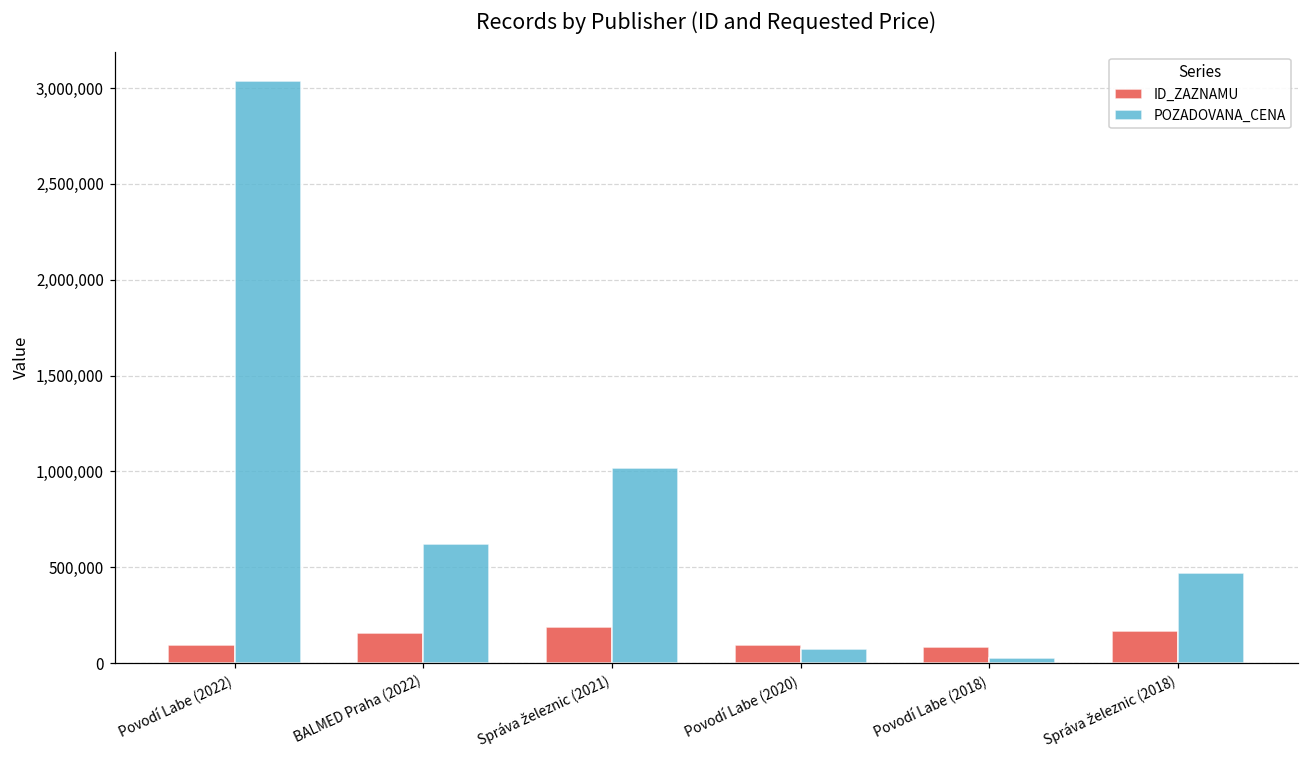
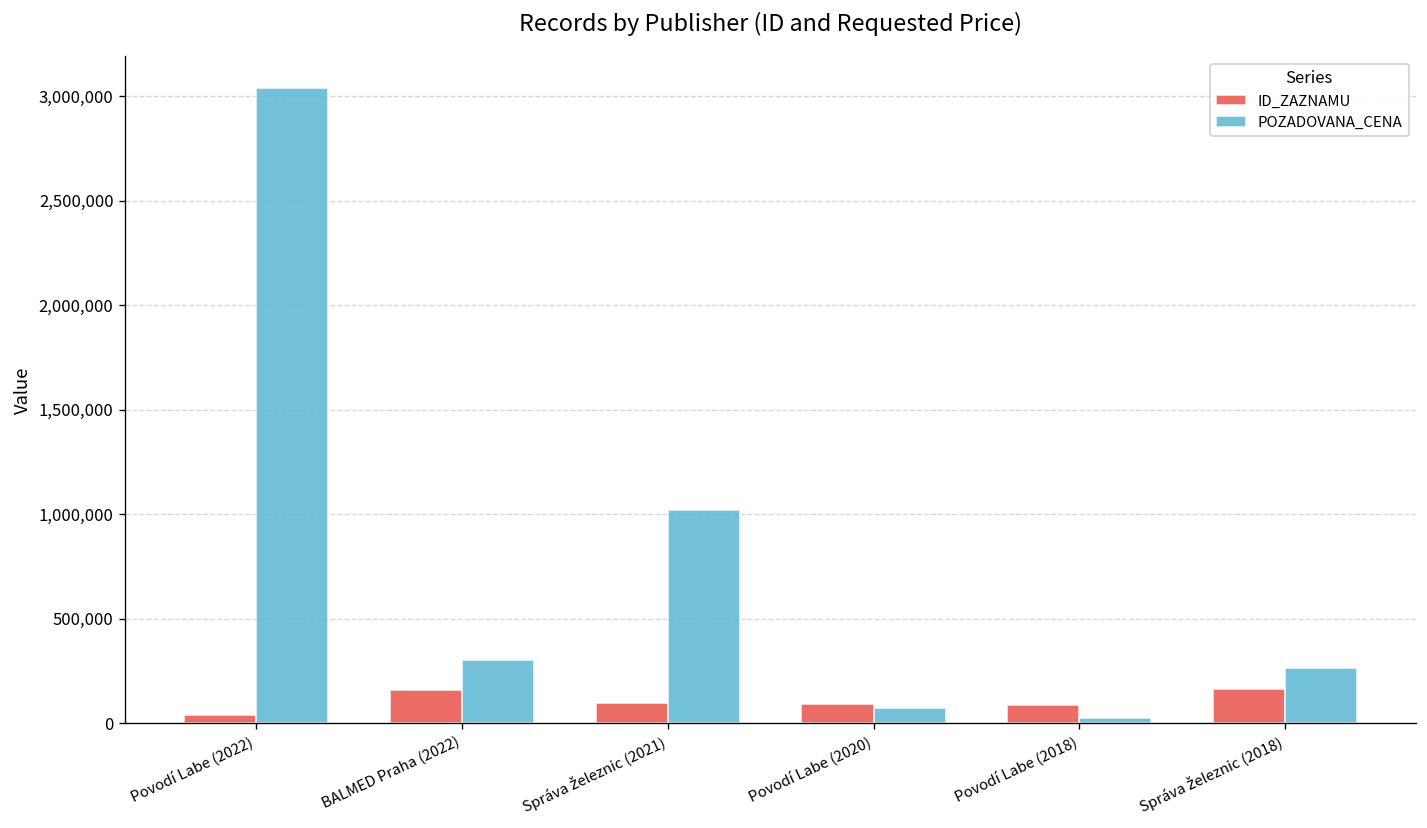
  {
    "ID_ZAZNAMU": {
-     "Povodí Labe (2022)": "100,000",
+     "Povodí Labe (2022)": "40,000",
      "BALMED Praha (2022)": "160,000",
-     "Správa železnic (2021)": "190,000",
+     "Správa železnic (2021)": "100,000",
      "Povodí Labe (2020)": "90,000",
      "Povodí Labe (2018)": "90,000",
      "Správa železnic (2018)": "170,000"
    },
    "POZADOVANA_CENA": {
      "Povodí Labe (2022)": "3,040,000",
-     "BALMED Praha (2022)": "620,000",
+     "BALMED Praha (2022)": "300,000",
      "Správa železnic (2021)": "1,020,000",
      "Povodí Labe (2020)": "70,000",
      "Povodí Labe (2018)": "20,000",
-     "Správa železnic (2018)": "470,000"
+     "Správa železnic (2018)": "270,000"
    }
  }
